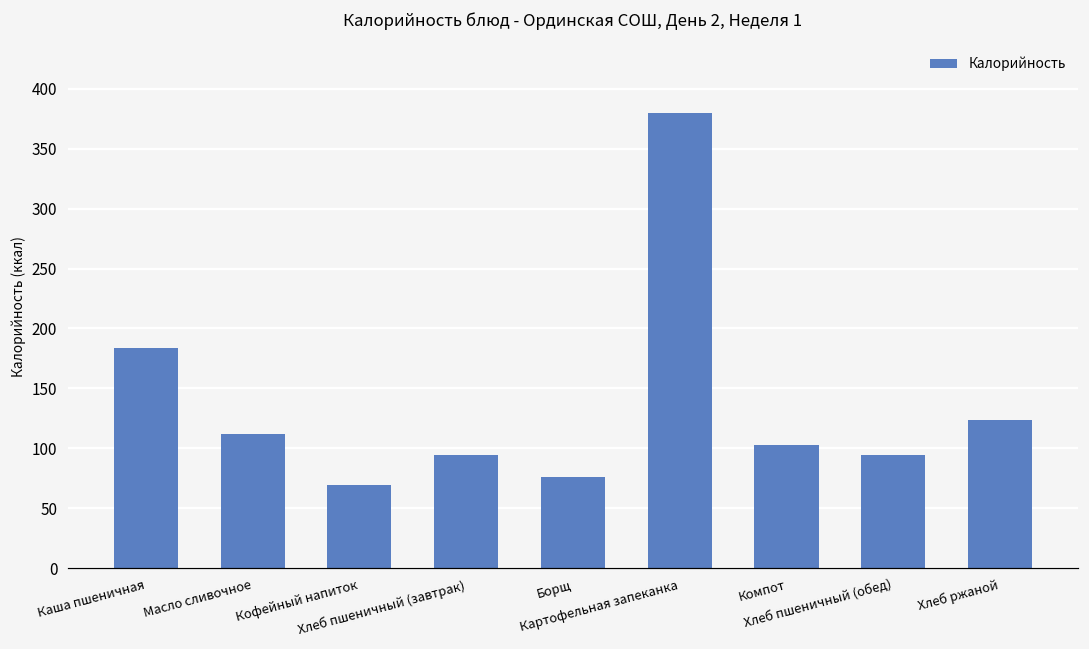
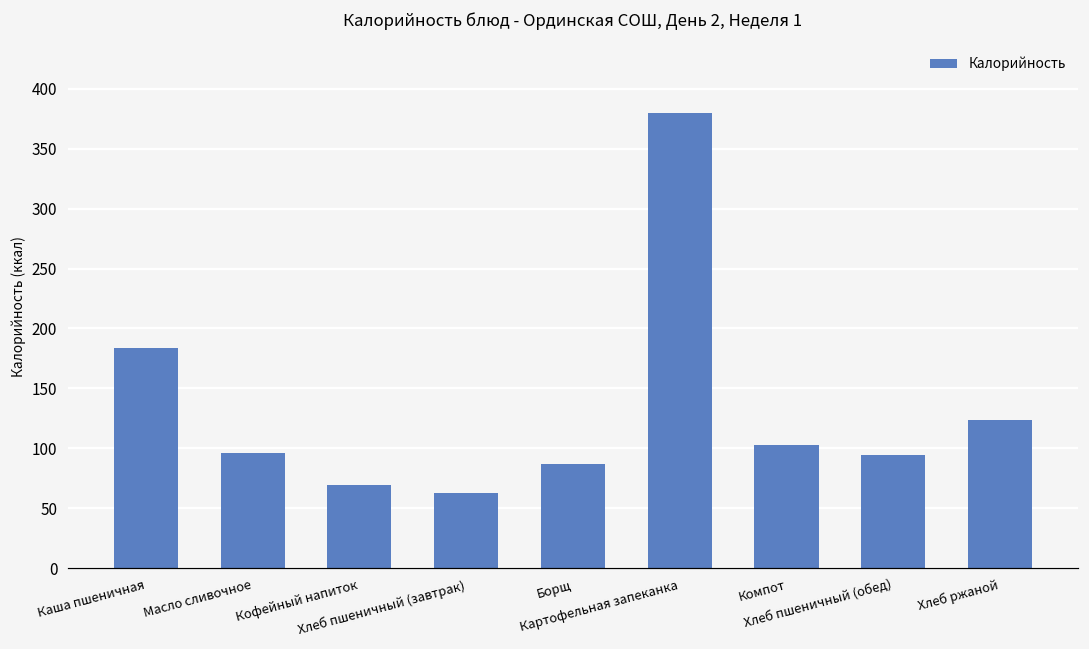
  {
    "Каша пшеничная": 184,
-   "Масло сливочное": 112,
+   "Масло сливочное": 96,
    "Кофейный напиток": 69,
-   "Хлеб пшеничный (завтрак)": 94,
-   "Борщ": 76,
+   "Хлеб пшеничный (завтрак)": 63,
+   "Борщ": 87,
    "Картофельная запеканка": 380,
    "Компот": 103,
    "Хлеб пшеничный (обед)": 94,
    "Хлеб ржаной": 124
  }
